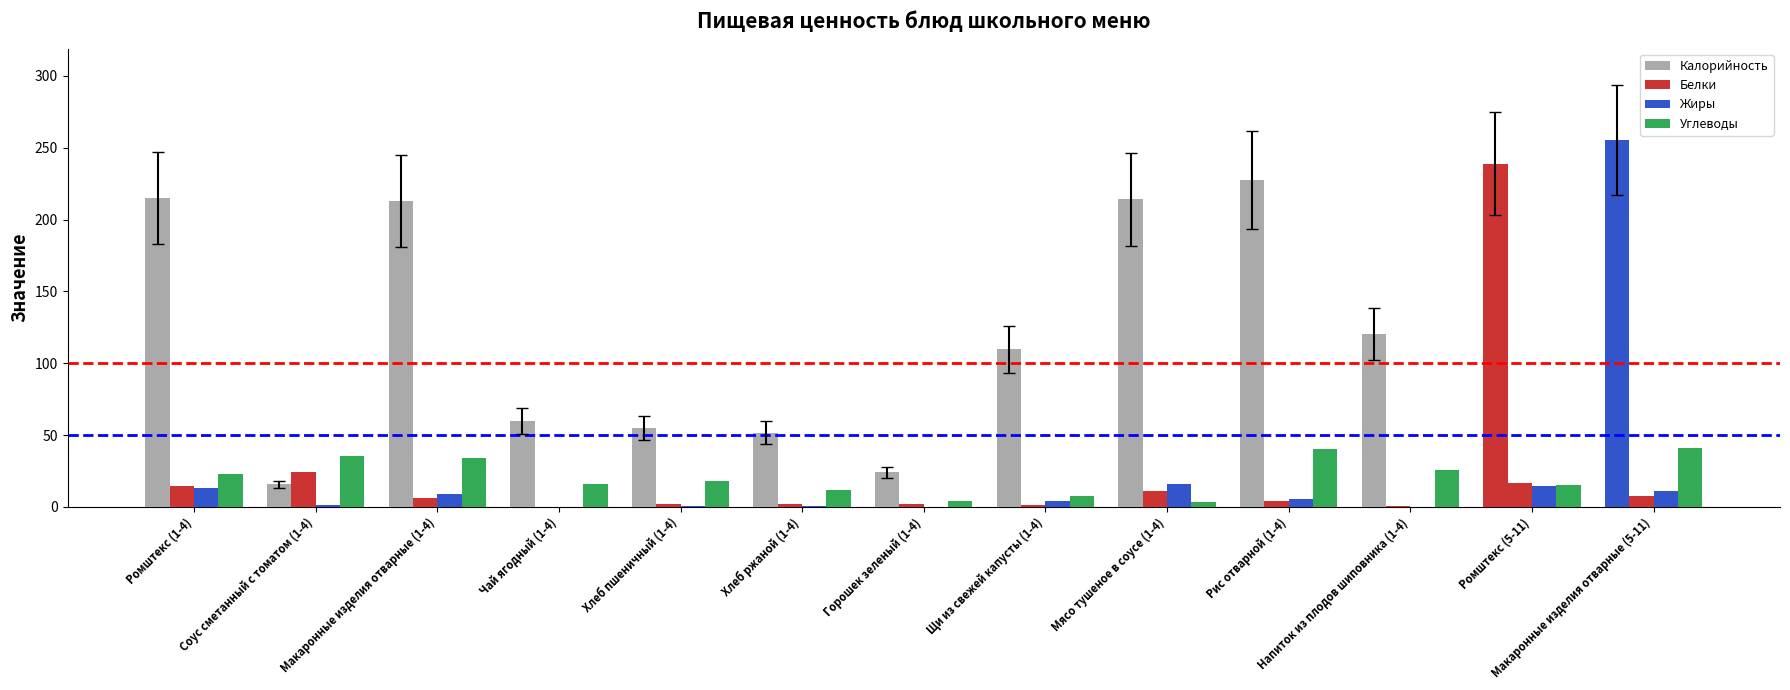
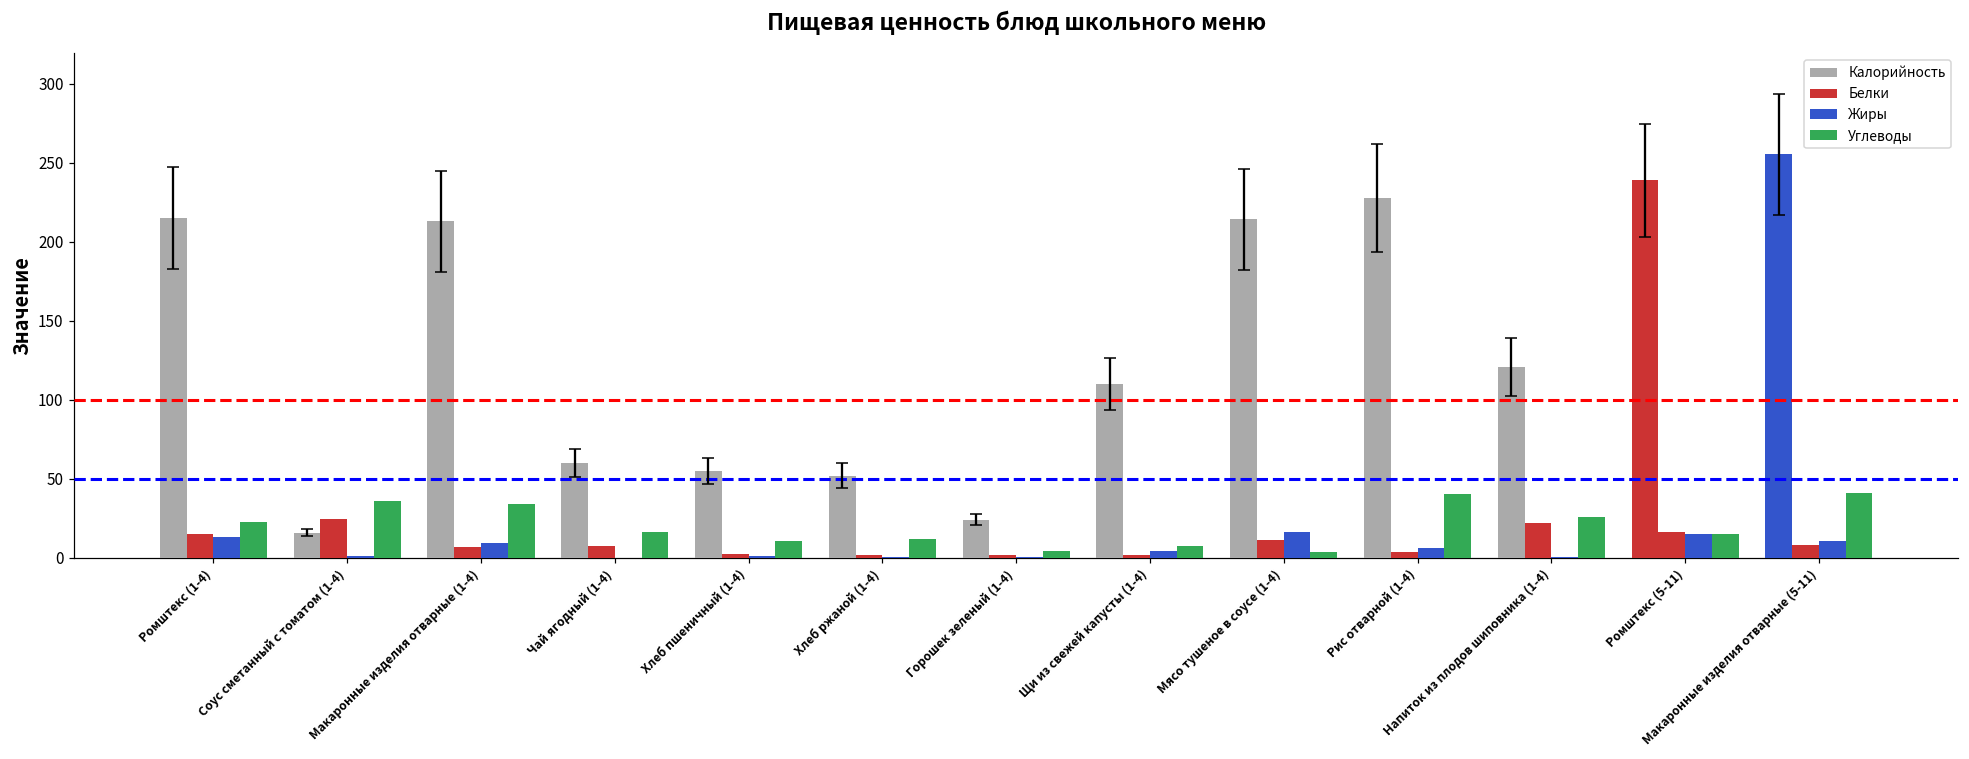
  {
    "Калорийность": {
      "Ромштекс (1-4)": 215,
      "Соус сметанный с томатом (1-4)": 16,
      "Макаронные изделия отварные (1-4)": 213,
      "Чай ягодный (1-4)": 60,
      "Хлеб пшеничный (1-4)": 55,
      "Хлеб ржаной (1-4)": 52,
      "Горошек зеленый (1-4)": 24,
      "Щи из свежей капусты (1-4)": 110,
      "Мясо тушеное в соусе (1-4)": 214,
      "Рис отварной (1-4)": 228,
      "Напиток из плодов шиповника (1-4)": 121,
      "Ромштекс (5-11)": 239,
      "Макаронные изделия отварные (5-11)": 255
    },
    "Белки": {
      "Ромштекс (1-4)": 15,
      "Соус сметанный с томатом (1-4)": 25,
      "Макаронные изделия отварные (1-4)": 6,
-     "Чай ягодный (1-4)": 0,
+     "Чай ягодный (1-4)": 7,
      "Хлеб пшеничный (1-4)": 2,
      "Горошек зеленый (1-4)": 2,
      "Мясо тушеное в соусе (1-4)": 11,
      "Рис отварной (1-4)": 4,
-     "Напиток из плодов шиповника (1-4)": 1,
+     "Напиток из плодов шиповника (1-4)": 22,
      "Ромштекс (5-11)": 16,
      "Макаронные изделия отварные (5-11)": 8
    },
    "Углеводы": {
      "Ромштекс (1-4)": 23,
      "Соус сметанный с томатом (1-4)": 36,
      "Макаронные изделия отварные (1-4)": 34,
      "Чай ягодный (1-4)": 16,
-     "Хлеб пшеничный (1-4)": 18,
+     "Хлеб пшеничный (1-4)": 11,
      "Хлеб ржаной (1-4)": 12,
      "Горошек зеленый (1-4)": 4,
      "Щи из свежей капусты (1-4)": 7,
      "Мясо тушеное в соусе (1-4)": 3,
      "Рис отварной (1-4)": 40,
      "Напиток из плодов шиповника (1-4)": 26,
      "Ромштекс (5-11)": 15,
      "Макаронные изделия отварные (5-11)": 41
    }
  }
